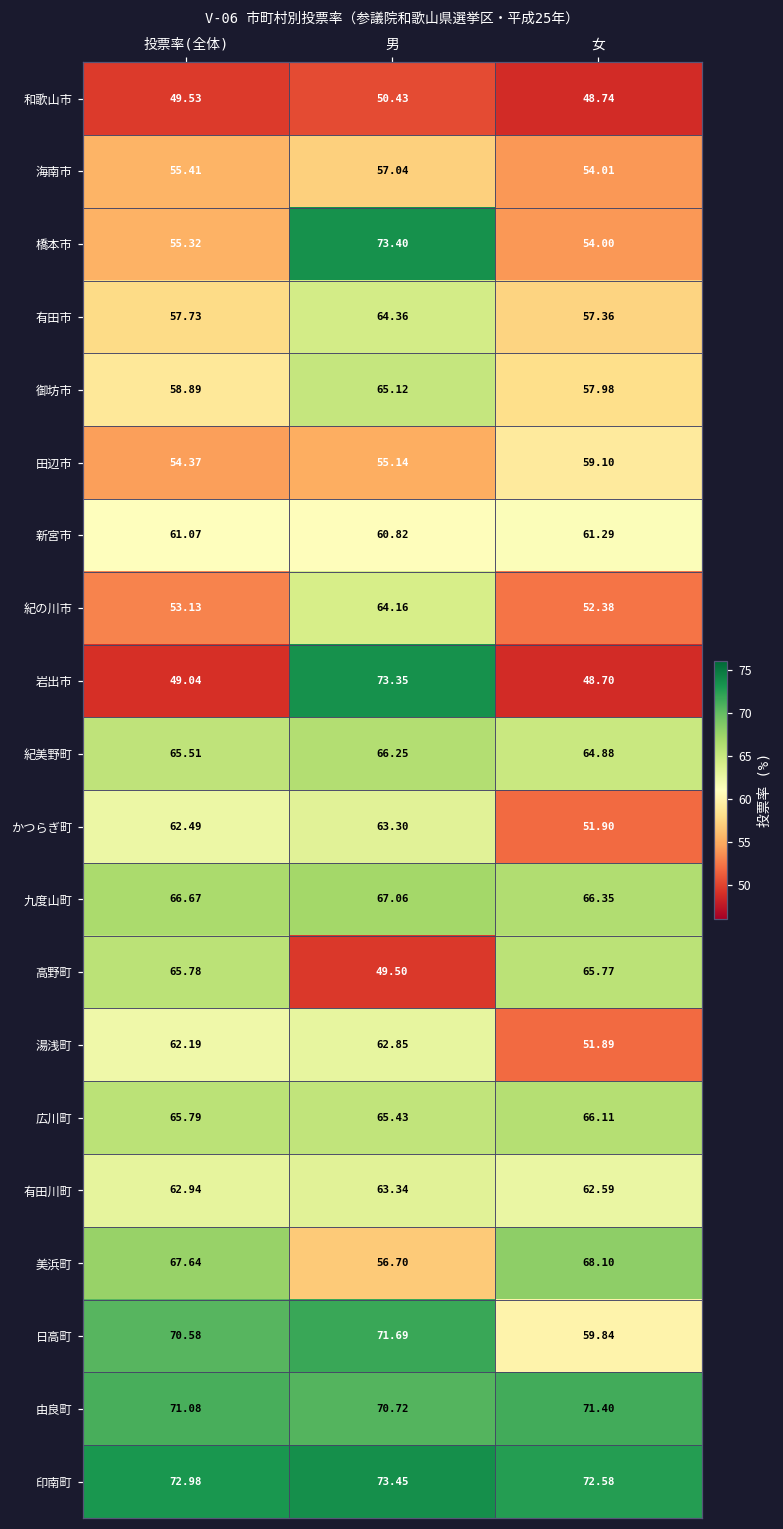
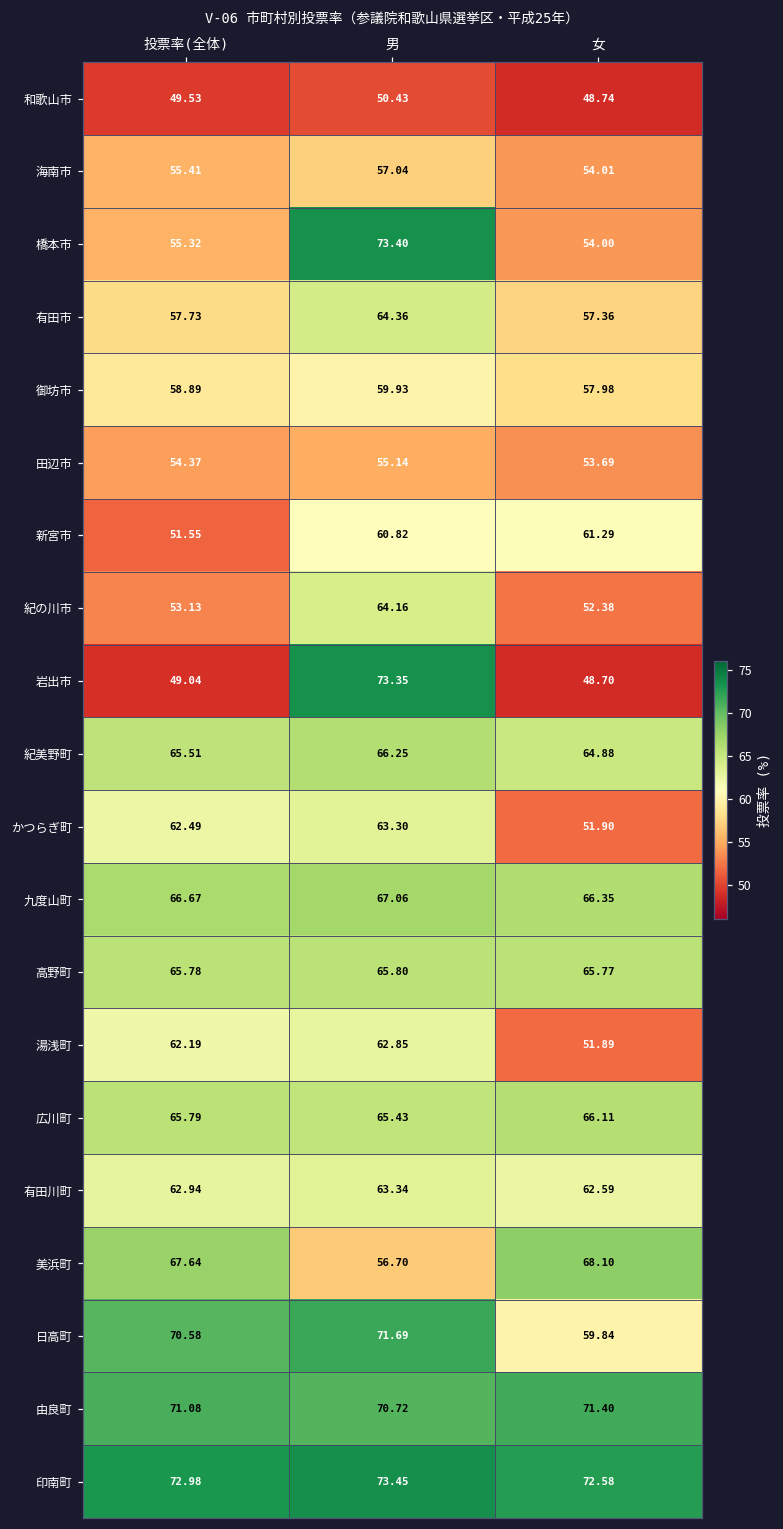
  {
    "和歌山市": {
      "投票率(全体)": 49.53,
      "男": 50.43,
      "女": 48.74
    },
    "海南市": {
      "投票率(全体)": 55.41,
      "男": 57.04,
      "女": 54.01
    },
    "橋本市": {
      "投票率(全体)": 55.32,
      "男": 73.40,
      "女": 54.00
    },
    "有田市": {
      "投票率(全体)": 57.73,
      "男": 64.36,
      "女": 57.36
    },
    "御坊市": {
      "投票率(全体)": 58.89,
-     "男": 65.12,
+     "男": 59.93,
      "女": 57.98
    },
    "田辺市": {
      "投票率(全体)": 54.37,
      "男": 55.14,
-     "女": 59.10
+     "女": 53.69
    },
    "新宮市": {
-     "投票率(全体)": 61.07,
+     "投票率(全体)": 51.55,
      "男": 60.82,
      "女": 61.29
    },
    "紀の川市": {
      "投票率(全体)": 53.13,
      "男": 64.16,
      "女": 52.38
    },
    "岩出市": {
      "投票率(全体)": 49.04,
      "男": 73.35,
      "女": 48.70
    },
    "紀美野町": {
      "投票率(全体)": 65.51,
      "男": 66.25,
      "女": 64.88
    },
    "かつらぎ町": {
      "投票率(全体)": 62.49,
      "男": 63.30,
      "女": 51.90
    },
    "九度山町": {
      "投票率(全体)": 66.67,
      "男": 67.06,
      "女": 66.35
    },
    "高野町": {
      "投票率(全体)": 65.78,
-     "男": 49.50,
+     "男": 65.80,
      "女": 65.77
    },
    "湯浅町": {
      "投票率(全体)": 62.19,
      "男": 62.85,
      "女": 51.89
    },
    "広川町": {
      "投票率(全体)": 65.79,
      "男": 65.43,
      "女": 66.11
    },
    "有田川町": {
      "投票率(全体)": 62.94,
      "男": 63.34,
      "女": 62.59
    },
    "美浜町": {
      "投票率(全体)": 67.64,
      "男": 56.70,
      "女": 68.10
    },
    "日高町": {
      "投票率(全体)": 70.58,
      "男": 71.69,
      "女": 59.84
    },
    "由良町": {
      "投票率(全体)": 71.08,
      "男": 70.72,
      "女": 71.40
    },
    "印南町": {
      "投票率(全体)": 72.98,
      "男": 73.45,
      "女": 72.58
    }
  }
